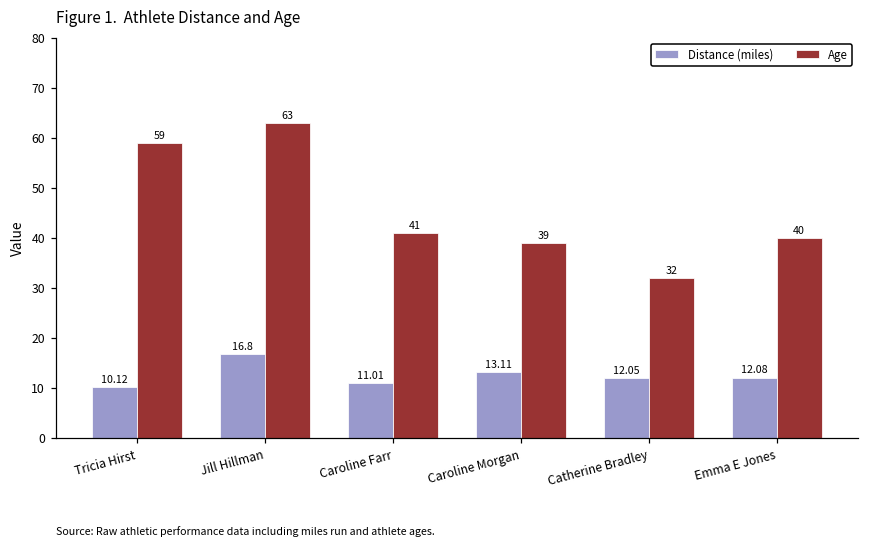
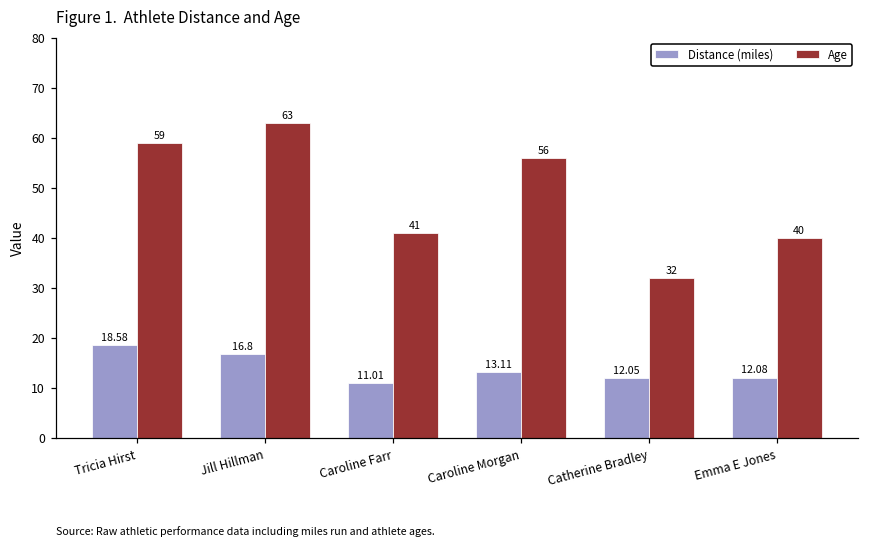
  {
    "Distance (miles)": {
-     "Tricia Hirst": 10.12,
+     "Tricia Hirst": 18.58,
      "Jill Hillman": 16.8,
      "Caroline Farr": 11.01,
      "Caroline Morgan": 13.11,
      "Catherine Bradley": 12.05,
      "Emma E Jones": 12.08
    },
    "Age": {
      "Tricia Hirst": 59,
      "Jill Hillman": 63,
      "Caroline Farr": 41,
-     "Caroline Morgan": 39,
+     "Caroline Morgan": 56,
      "Catherine Bradley": 32,
      "Emma E Jones": 40
    }
  }
